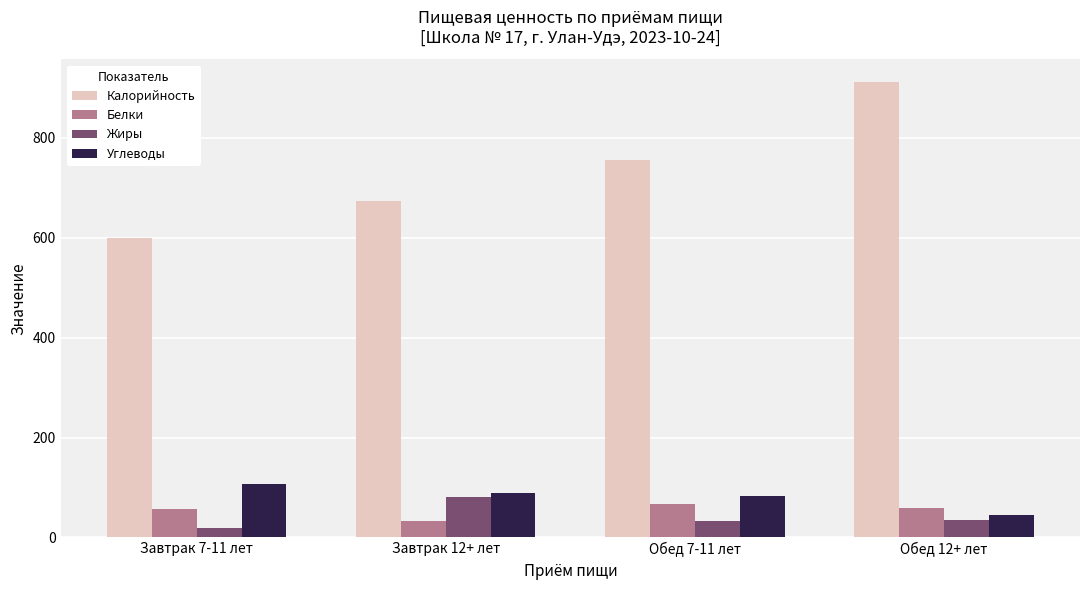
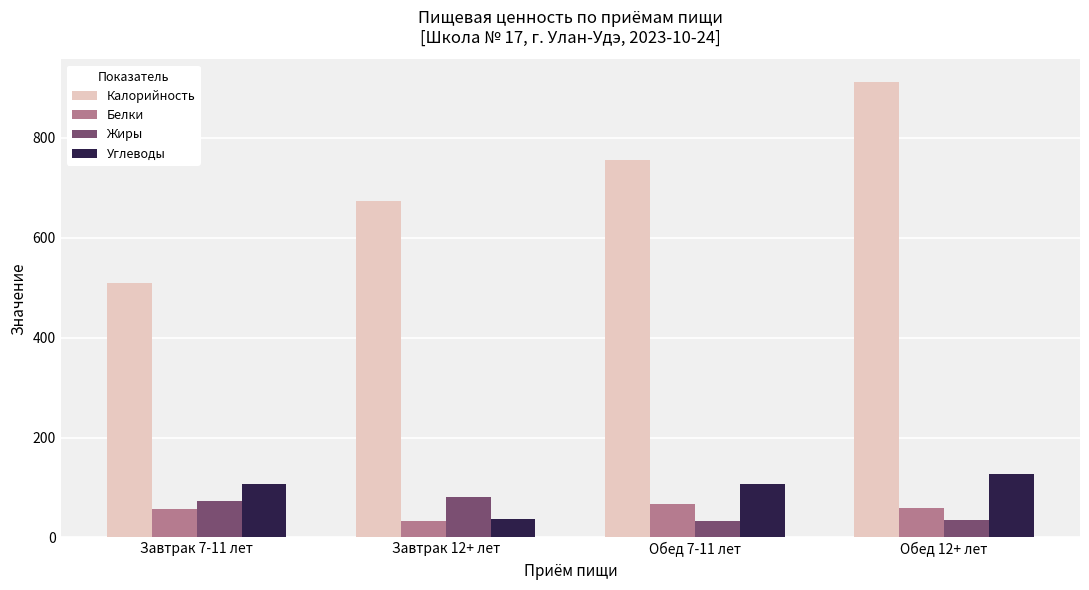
  {
    "Калорийность": {
-     "Завтрак 7-11 лет": 600,
+     "Завтрак 7-11 лет": 510,
      "Завтрак 12+ лет": 670,
      "Обед 7-11 лет": 760,
      "Обед 12+ лет": 910
    },
    "Белки": {
      "Завтрак 7-11 лет": 60,
      "Завтрак 12+ лет": 30,
      "Обед 7-11 лет": 70,
      "Обед 12+ лет": 60
    },
    "Жиры": {
-     "Завтрак 7-11 лет": 20,
+     "Завтрак 7-11 лет": 70,
      "Завтрак 12+ лет": 80,
      "Обед 7-11 лет": 30,
      "Обед 12+ лет": 30
    },
    "Углеводы": {
      "Завтрак 7-11 лет": 110,
-     "Завтрак 12+ лет": 90,
-     "Обед 7-11 лет": 80,
-     "Обед 12+ лет": 50
+     "Завтрак 12+ лет": 40,
+     "Обед 7-11 лет": 110,
+     "Обед 12+ лет": 130
    }
  }
